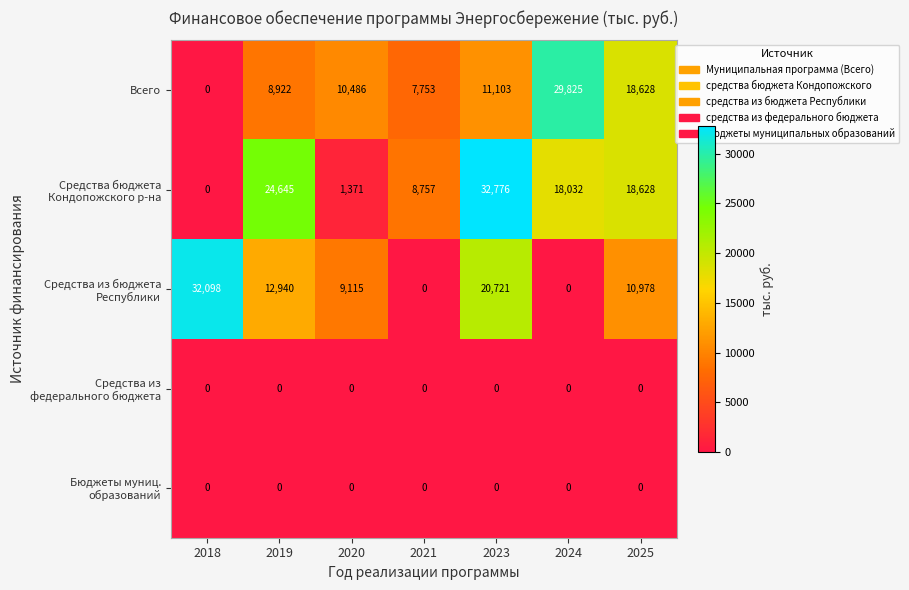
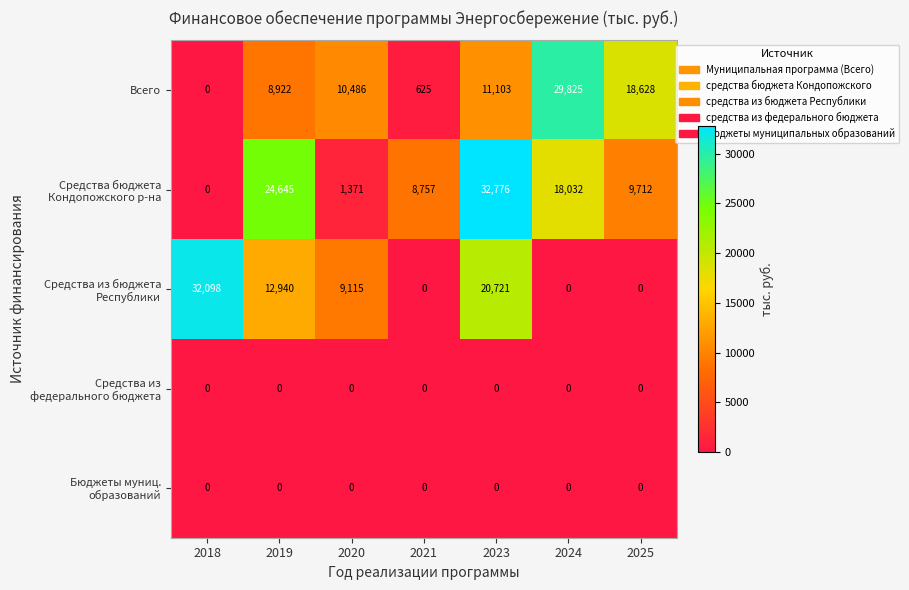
  {
    "Всего": {
      "2018": "0",
      "2019": "8,922",
      "2020": "10,486",
-     "2021": "7,753",
+     "2021": "625",
      "2023": "11,103",
      "2024": "29,825",
      "2025": "18,628"
    },
    "Средства бюджета Кондопожского р-на": {
      "2018": "0",
      "2019": "24,645",
      "2020": "1,371",
      "2021": "8,757",
      "2023": "32,776",
      "2024": "18,032",
-     "2025": "18,628"
+     "2025": "9,712"
    },
    "Средства из бюджета Республики": {
      "2018": "32,098",
      "2019": "12,940",
      "2020": "9,115",
      "2021": "0",
      "2023": "20,721",
      "2024": "0",
-     "2025": "10,978"
+     "2025": "0"
    },
    "Средства из федерального бюджета": {
      "2018": "0",
      "2019": "0",
      "2020": "0",
      "2021": "0",
      "2023": "0",
      "2024": "0",
      "2025": "0"
    },
    "Бюджеты муниц. образований": {
      "2018": "0",
      "2019": "0",
      "2020": "0",
      "2021": "0",
      "2023": "0",
      "2024": "0",
      "2025": "0"
    }
  }
